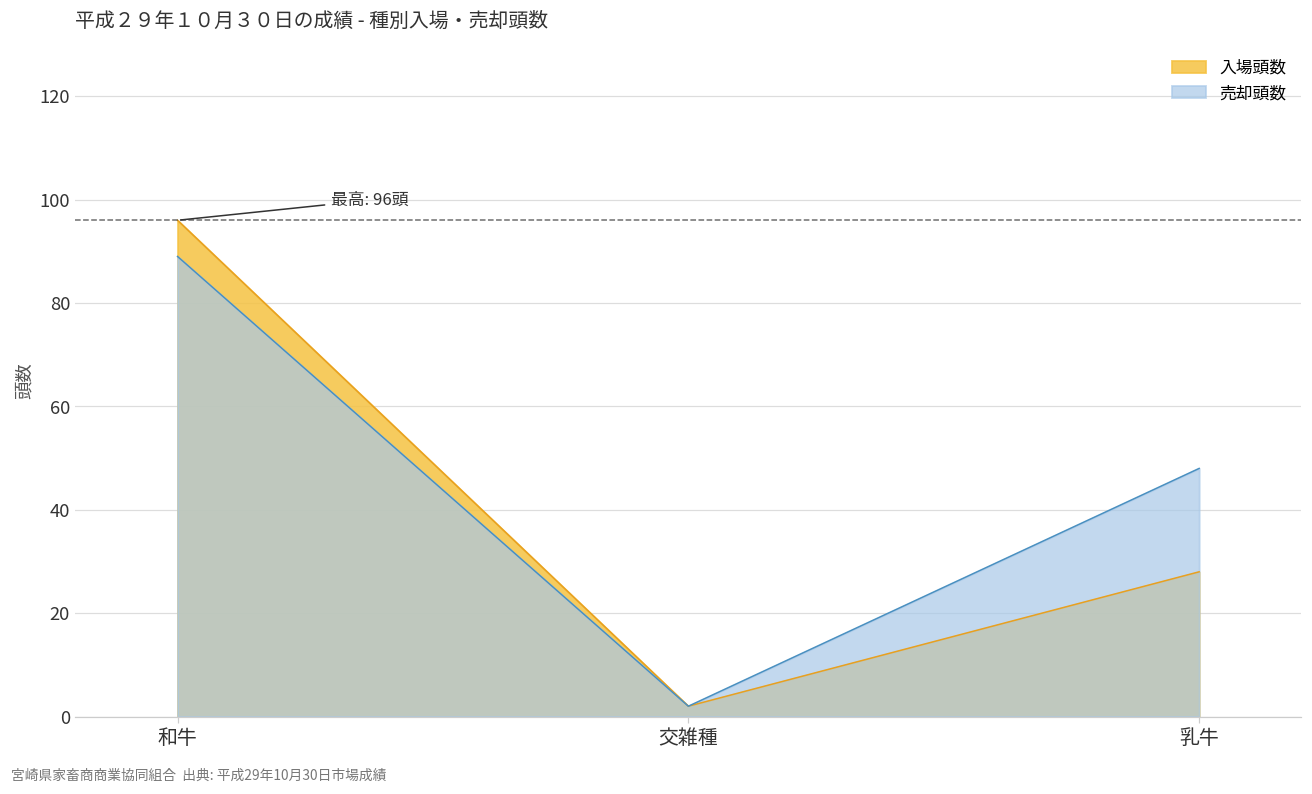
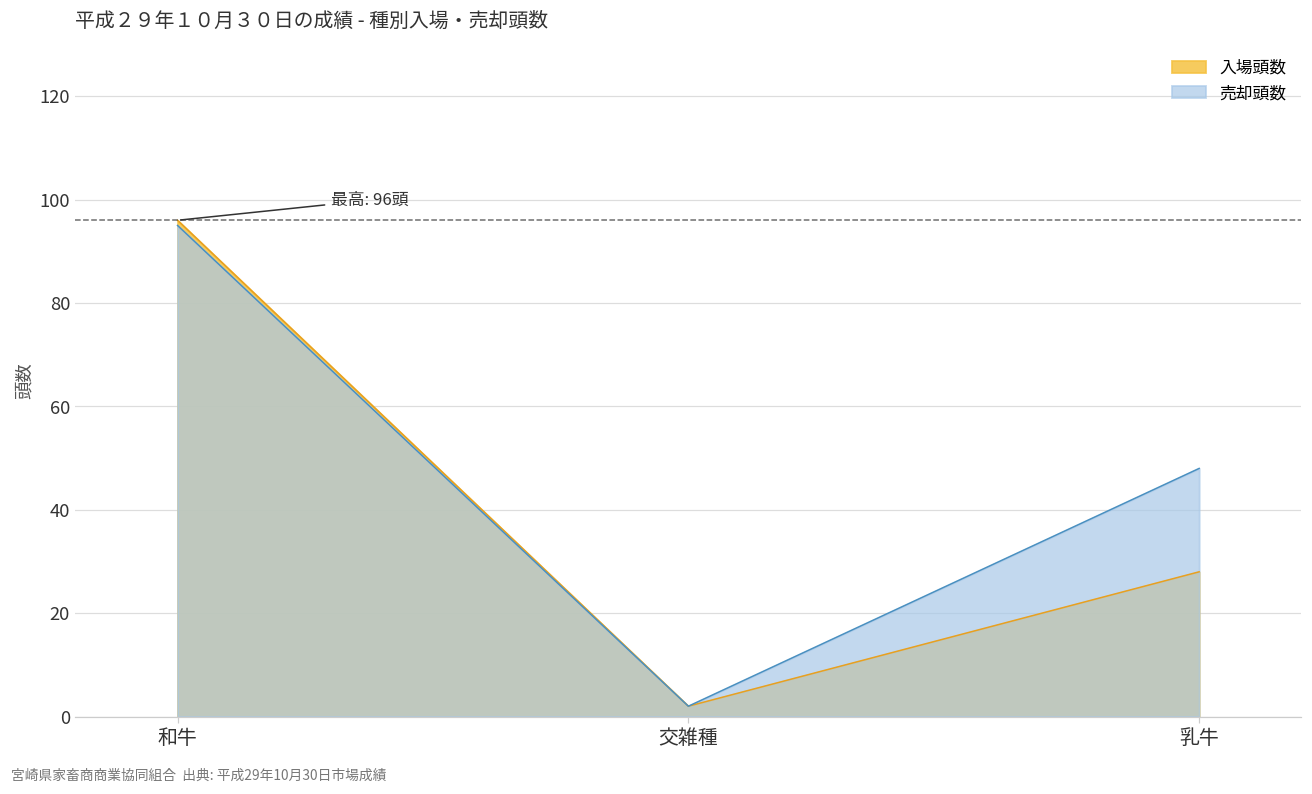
  {
    "入場頭数": {
      "和牛": "96頭"
    },
    "売却頭数": {
-     "和牛": "89",
+     "和牛": "95",
      "乳牛": "48"
    }
  }
